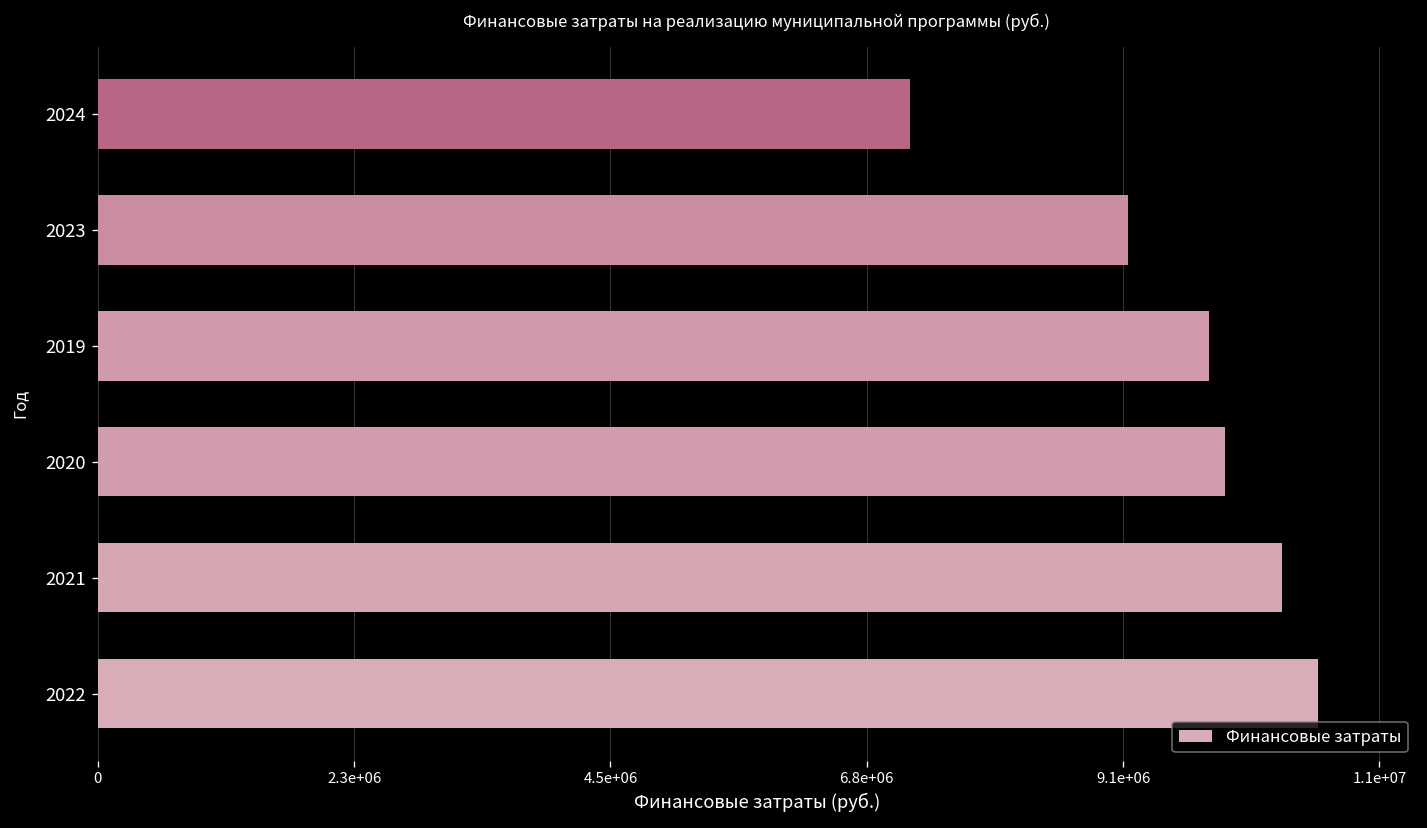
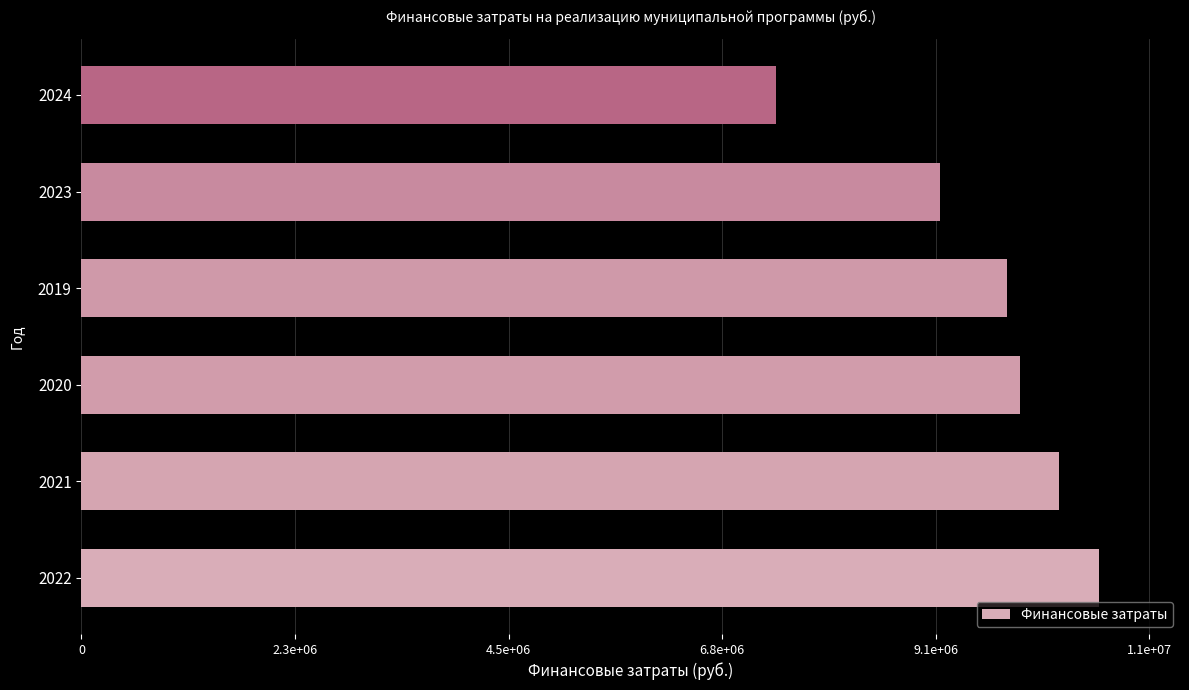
  {
-   "2024": 7200000,
+   "2024": 7400000,
    "2023": 9100000,
    "2019": 9800000,
    "2020": 10000000,
-   "2021": 10500000,
+   "2021": 10400000,
    "2022": 10800000
  }
